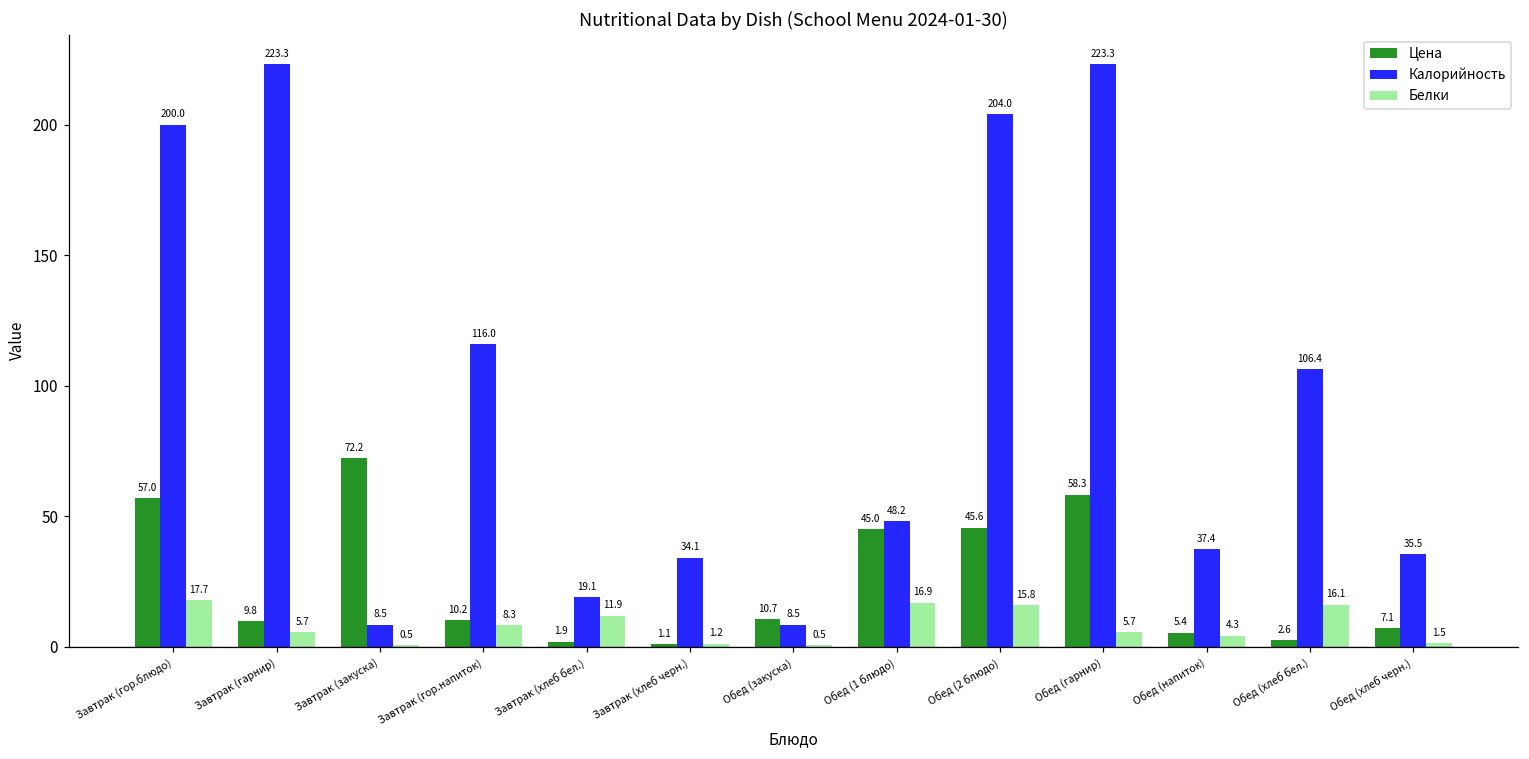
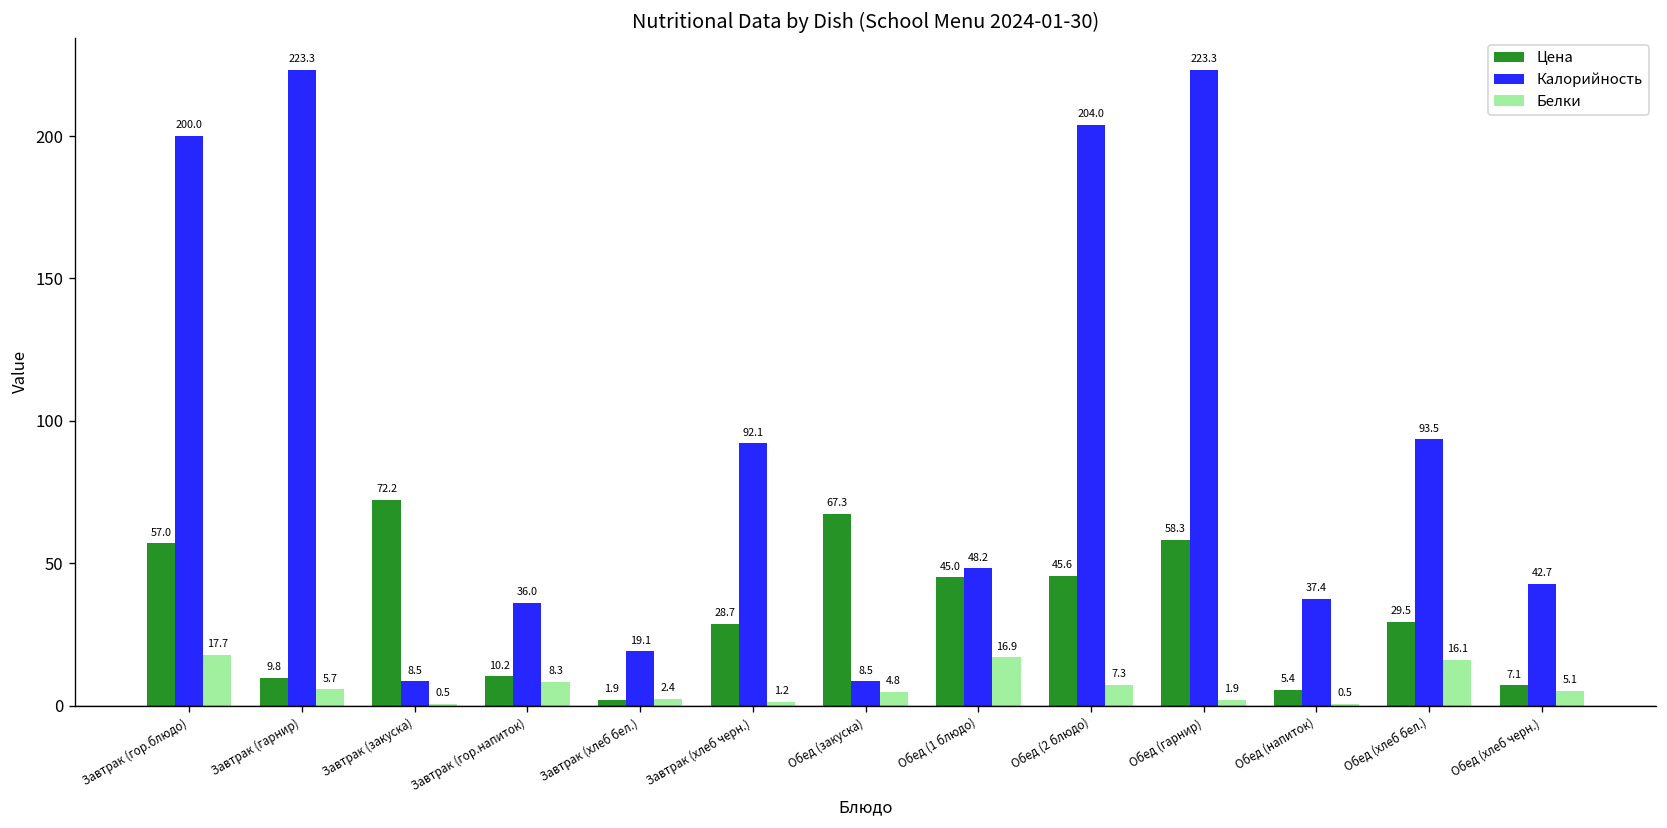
  {
    "Цена": {
      "Завтрак (гор.блюдо)": 57.0,
      "Завтрак (гарнир)": 9.8,
      "Завтрак (закуска)": 72.2,
      "Завтрак (гор.напиток)": 10.2,
      "Завтрак (хлеб бел.)": 1.9,
-     "Завтрак (хлеб черн.)": 1.1,
-     "Обед (закуска)": 10.7,
+     "Завтрак (хлеб черн.)": 28.7,
+     "Обед (закуска)": 67.3,
      "Обед (1 блюдо)": 45.0,
      "Обед (2 блюдо)": 45.6,
      "Обед (гарнир)": 58.3,
      "Обед (напиток)": 5.4,
-     "Обед (хлеб бел.)": 2.6,
+     "Обед (хлеб бел.)": 29.5,
      "Обед (хлеб черн.)": 7.1
    },
    "Калорийность": {
      "Завтрак (гор.блюдо)": 200.0,
      "Завтрак (гарнир)": 223.3,
      "Завтрак (закуска)": 8.5,
-     "Завтрак (гор.напиток)": 116.0,
+     "Завтрак (гор.напиток)": 36.0,
      "Завтрак (хлеб бел.)": 19.1,
-     "Завтрак (хлеб черн.)": 34.1,
+     "Завтрак (хлеб черн.)": 92.1,
      "Обед (закуска)": 8.5,
      "Обед (1 блюдо)": 48.2,
      "Обед (2 блюдо)": 204.0,
      "Обед (гарнир)": 223.3,
      "Обед (напиток)": 37.4,
-     "Обед (хлеб бел.)": 106.4,
-     "Обед (хлеб черн.)": 35.5
+     "Обед (хлеб бел.)": 93.5,
+     "Обед (хлеб черн.)": 42.7
    },
    "Белки": {
      "Завтрак (гор.блюдо)": 17.7,
      "Завтрак (гарнир)": 5.7,
      "Завтрак (закуска)": 0.5,
      "Завтрак (гор.напиток)": 8.3,
-     "Завтрак (хлеб бел.)": 11.9,
+     "Завтрак (хлеб бел.)": 2.4,
      "Завтрак (хлеб черн.)": 1.2,
-     "Обед (закуска)": 0.5,
+     "Обед (закуска)": 4.8,
      "Обед (1 блюдо)": 16.9,
-     "Обед (2 блюдо)": 15.8,
-     "Обед (гарнир)": 5.7,
-     "Обед (напиток)": 4.3,
+     "Обед (2 блюдо)": 7.3,
+     "Обед (гарнир)": 1.9,
+     "Обед (напиток)": 0.5,
      "Обед (хлеб бел.)": 16.1,
-     "Обед (хлеб черн.)": 1.5
+     "Обед (хлеб черн.)": 5.1
    }
  }
